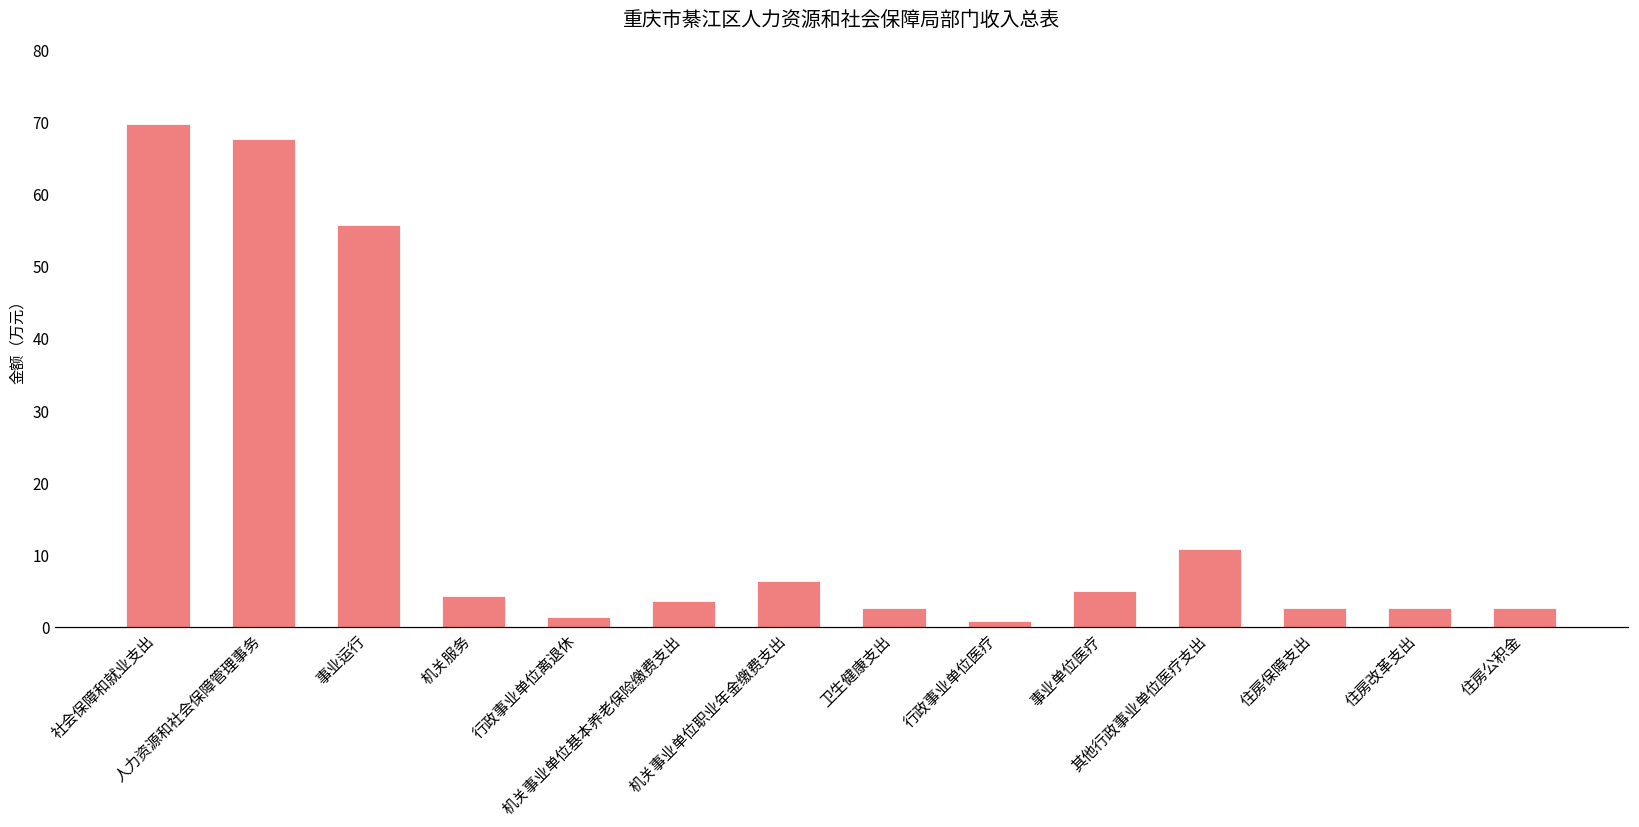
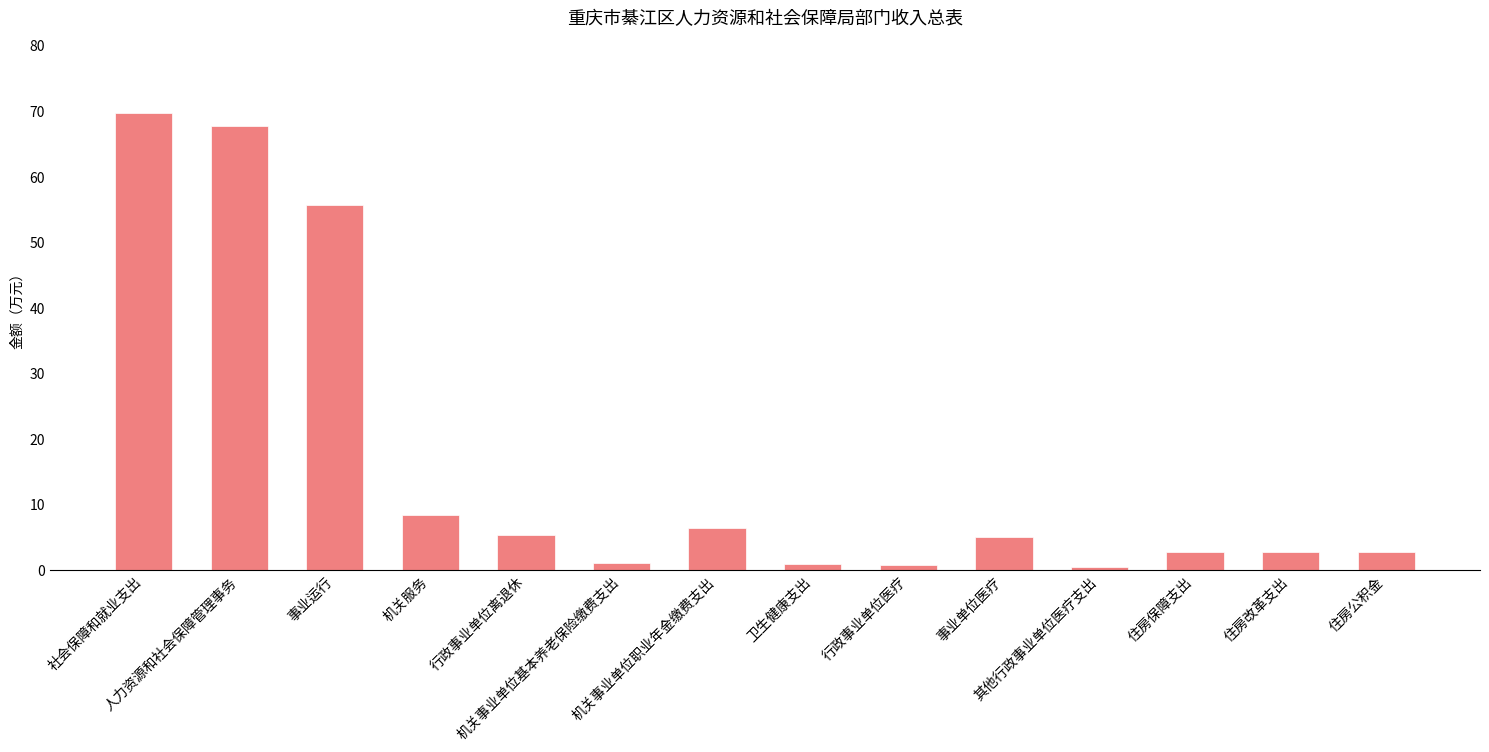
  {
    "社会保障和就业支出": 70,
    "人力资源和社会保障管理事务": 68,
    "事业运行": 56,
-   "机关服务": 4,
-   "行政事业单位离退休": 1,
-   "机关事业单位基本养老保险缴费支出": 4,
+   "机关服务": 9,
+   "行政事业单位离退休": 5,
+   "机关事业单位基本养老保险缴费支出": 1,
    "机关事业单位职业年金缴费支出": 6,
-   "卫生健康支出": 3,
+   "卫生健康支出": 1,
    "行政事业单位医疗": 1,
    "事业单位医疗": 5,
-   "其他行政事业单位医疗支出": 11,
+   "其他行政事业单位医疗支出": 0,
    "住房保障支出": 3,
    "住房改革支出": 3,
    "住房公积金": 3
  }
